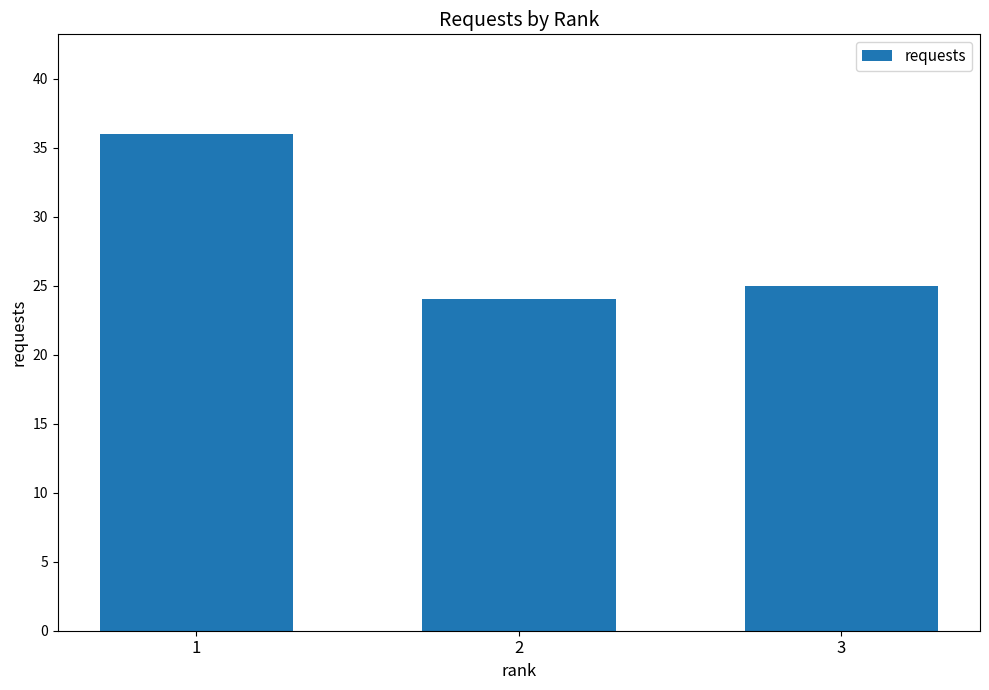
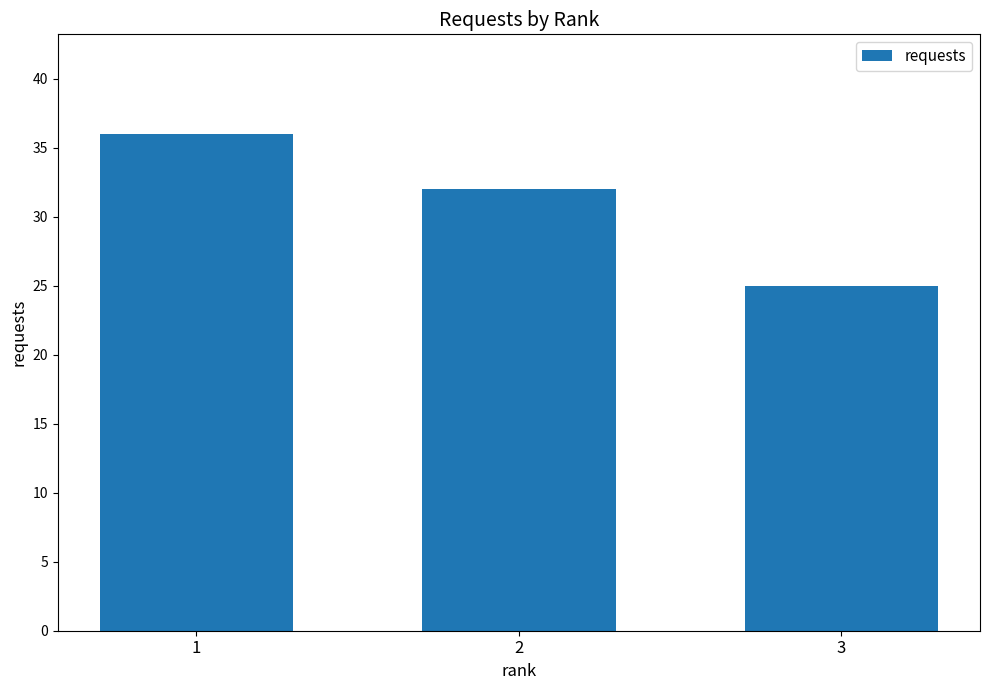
  {
    "1": 36,
-   "2": 24,
+   "2": 32,
    "3": 25
  }
